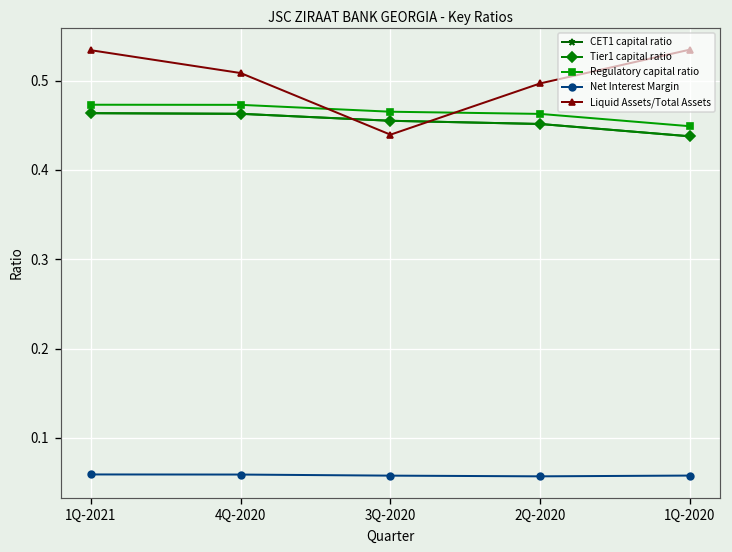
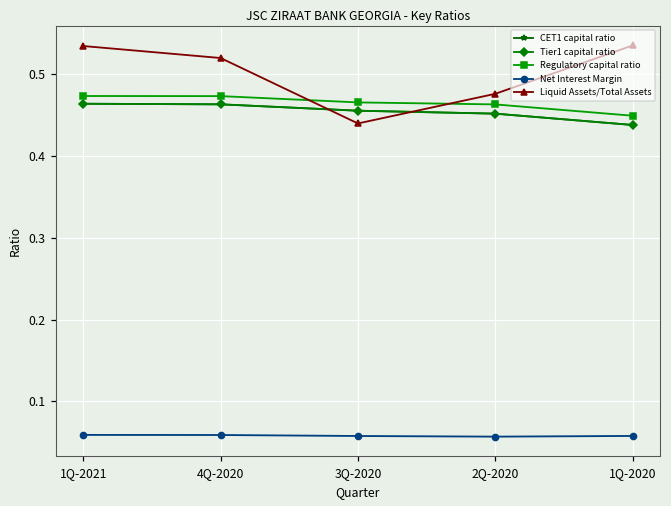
  {
    "Net Interest Margin": {
      "1Q-2021": 0.06,
      "4Q-2020": 0.06,
      "3Q-2020": 0.06,
      "2Q-2020": 0.06,
      "1Q-2020": 0.06
    },
    "Liquid Assets/Total Assets": {
      "1Q-2021": 0.53,
-     "4Q-2020": 0.51,
+     "4Q-2020": 0.52,
      "3Q-2020": 0.44,
-     "2Q-2020": 0.50
+     "2Q-2020": 0.48
    }
  }
